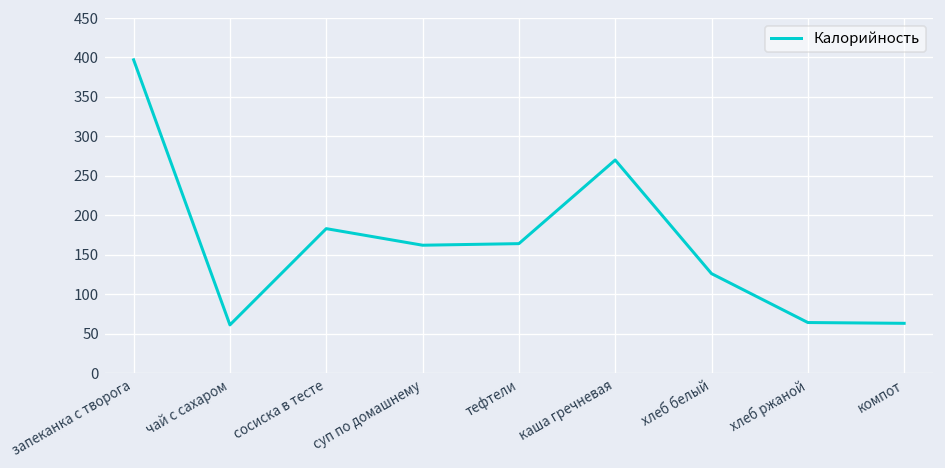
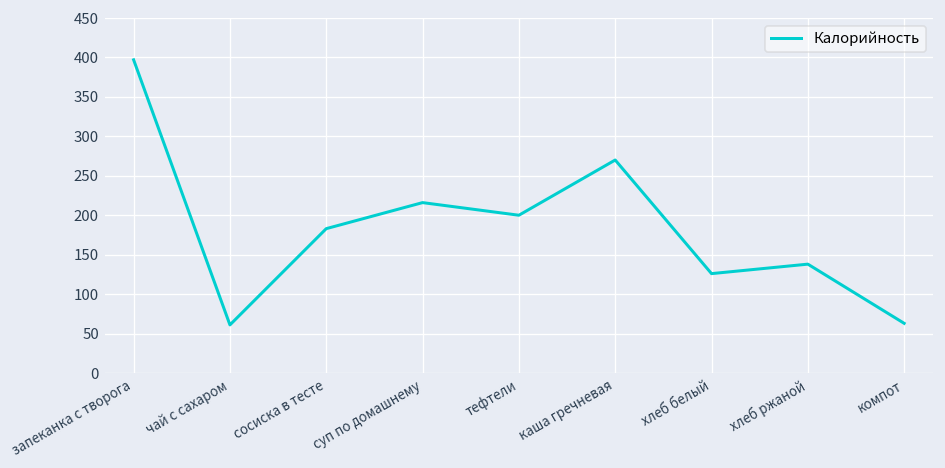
  {
    "запеканка с творога": 400,
    "чай с сахаром": 60,
    "сосиска в тесте": 180,
-   "суп по домашнему": 160,
-   "тефтели": 160,
+   "суп по домашнему": 220,
+   "тефтели": 200,
    "каша гречневая": 270,
    "хлеб белый": 130,
-   "хлеб ржаной": 60,
+   "хлеб ржаной": 140,
    "компот": 60
  }
